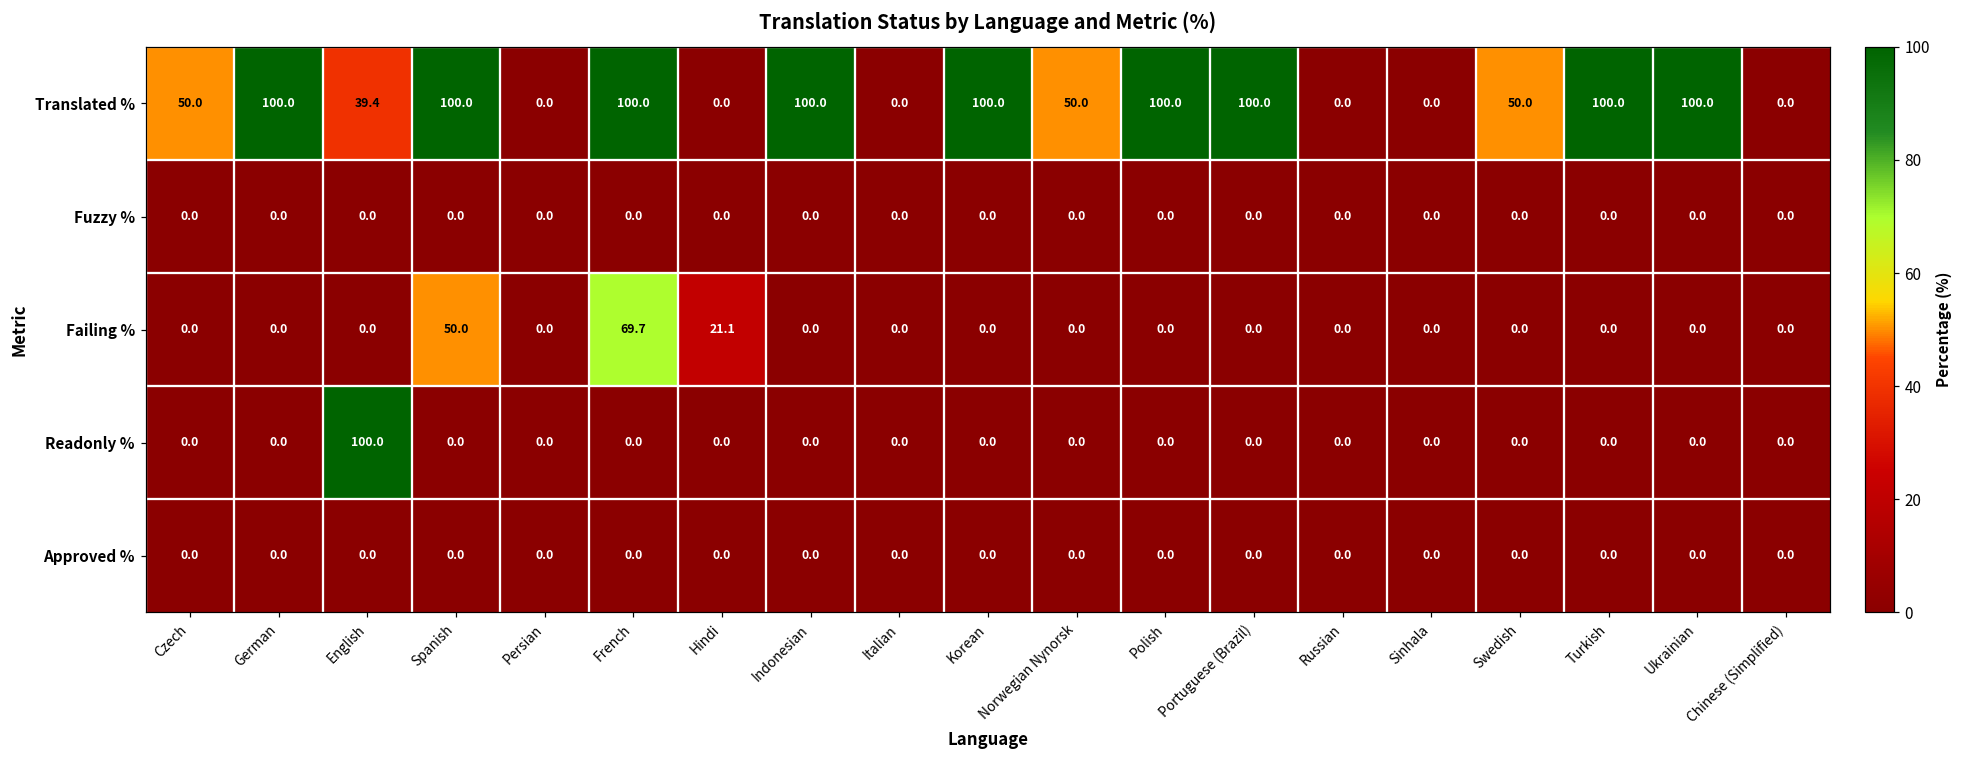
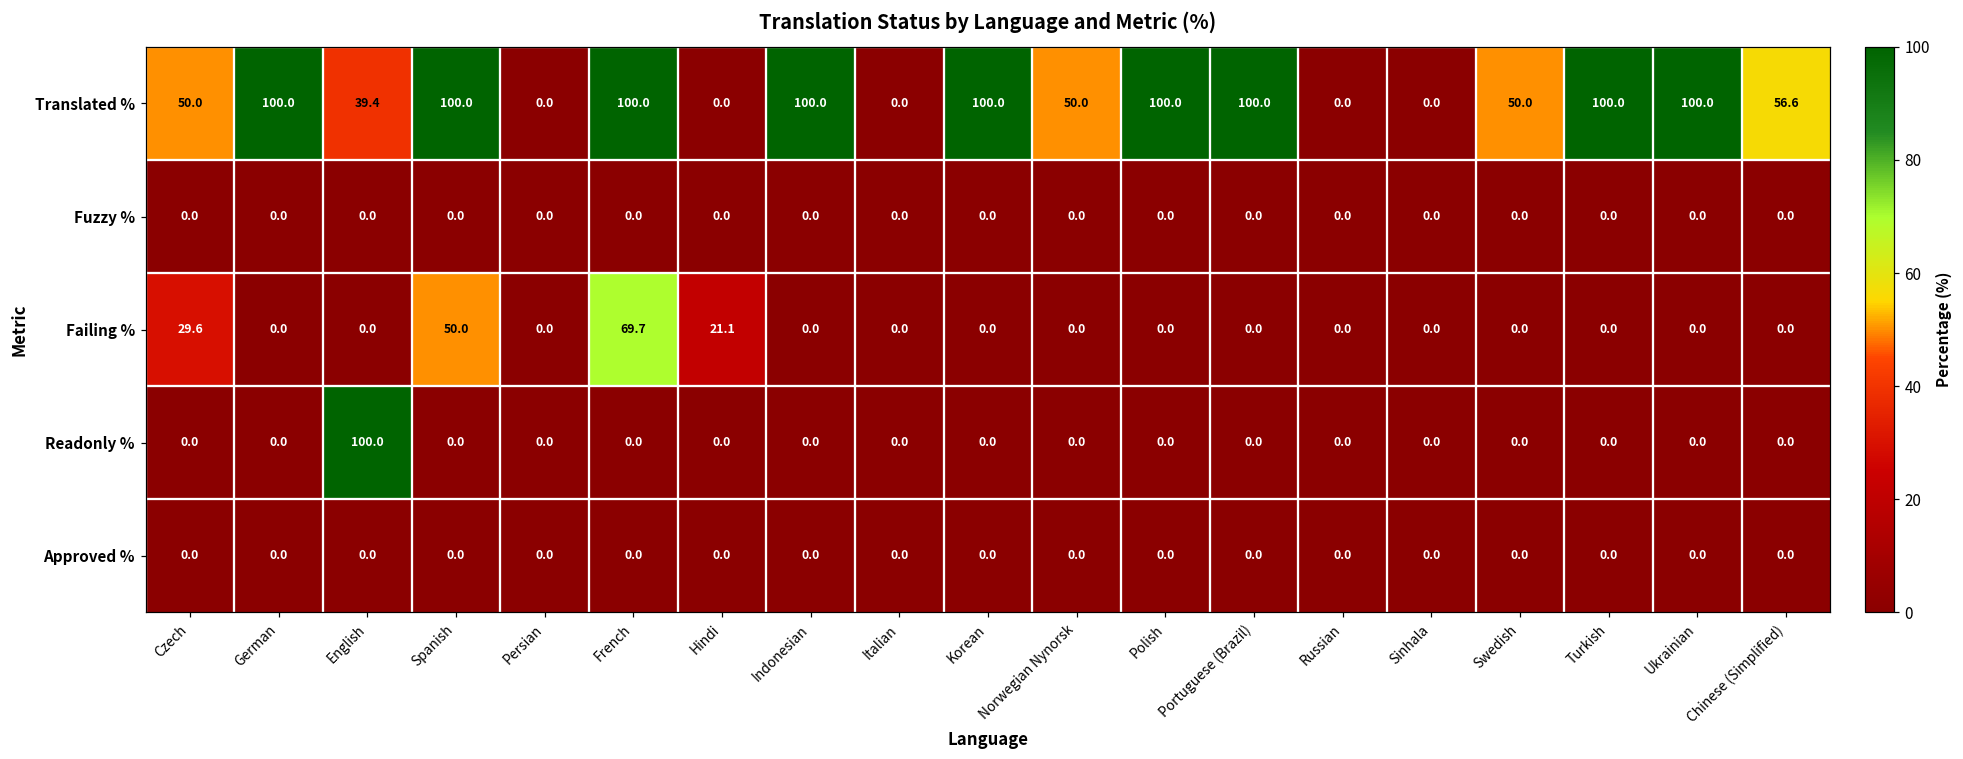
  {
    "Translated %": {
      "Czech": 50.0,
      "German": 100.0,
      "English": 39.4,
      "Spanish": 100.0,
      "Persian": 0.0,
      "French": 100.0,
      "Hindi": 0.0,
      "Indonesian": 100.0,
      "Italian": 0.0,
      "Korean": 100.0,
      "Norwegian Nynorsk": 50.0,
      "Polish": 100.0,
      "Portuguese (Brazil)": 100.0,
      "Russian": 0.0,
      "Sinhala": 0.0,
      "Swedish": 50.0,
      "Turkish": 100.0,
      "Ukrainian": 100.0,
-     "Chinese (Simplified)": 0.0
+     "Chinese (Simplified)": 56.6
    },
    "Fuzzy %": {
      "Czech": 0.0,
      "German": 0.0,
      "English": 0.0,
      "Spanish": 0.0,
      "Persian": 0.0,
      "French": 0.0,
      "Hindi": 0.0,
      "Indonesian": 0.0,
      "Italian": 0.0,
      "Korean": 0.0,
      "Norwegian Nynorsk": 0.0,
      "Polish": 0.0,
      "Portuguese (Brazil)": 0.0,
      "Russian": 0.0,
      "Sinhala": 0.0,
      "Swedish": 0.0,
      "Turkish": 0.0,
      "Ukrainian": 0.0,
      "Chinese (Simplified)": 0.0
    },
    "Failing %": {
-     "Czech": 0.0,
+     "Czech": 29.6,
      "German": 0.0,
      "English": 0.0,
      "Spanish": 50.0,
      "Persian": 0.0,
      "French": 69.7,
      "Hindi": 21.1,
      "Indonesian": 0.0,
      "Italian": 0.0,
      "Korean": 0.0,
      "Norwegian Nynorsk": 0.0,
      "Polish": 0.0,
      "Portuguese (Brazil)": 0.0,
      "Russian": 0.0,
      "Sinhala": 0.0,
      "Swedish": 0.0,
      "Turkish": 0.0,
      "Ukrainian": 0.0,
      "Chinese (Simplified)": 0.0
    },
    "Readonly %": {
      "Czech": 0.0,
      "German": 0.0,
      "English": 100.0,
      "Spanish": 0.0,
      "Persian": 0.0,
      "French": 0.0,
      "Hindi": 0.0,
      "Indonesian": 0.0,
      "Italian": 0.0,
      "Korean": 0.0,
      "Norwegian Nynorsk": 0.0,
      "Polish": 0.0,
      "Portuguese (Brazil)": 0.0,
      "Russian": 0.0,
      "Sinhala": 0.0,
      "Swedish": 0.0,
      "Turkish": 0.0,
      "Ukrainian": 0.0,
      "Chinese (Simplified)": 0.0
    },
    "Approved %": {
      "Czech": 0.0,
      "German": 0.0,
      "English": 0.0,
      "Spanish": 0.0,
      "Persian": 0.0,
      "French": 0.0,
      "Hindi": 0.0,
      "Indonesian": 0.0,
      "Italian": 0.0,
      "Korean": 0.0,
      "Norwegian Nynorsk": 0.0,
      "Polish": 0.0,
      "Portuguese (Brazil)": 0.0,
      "Russian": 0.0,
      "Sinhala": 0.0,
      "Swedish": 0.0,
      "Turkish": 0.0,
      "Ukrainian": 0.0,
      "Chinese (Simplified)": 0.0
    }
  }
